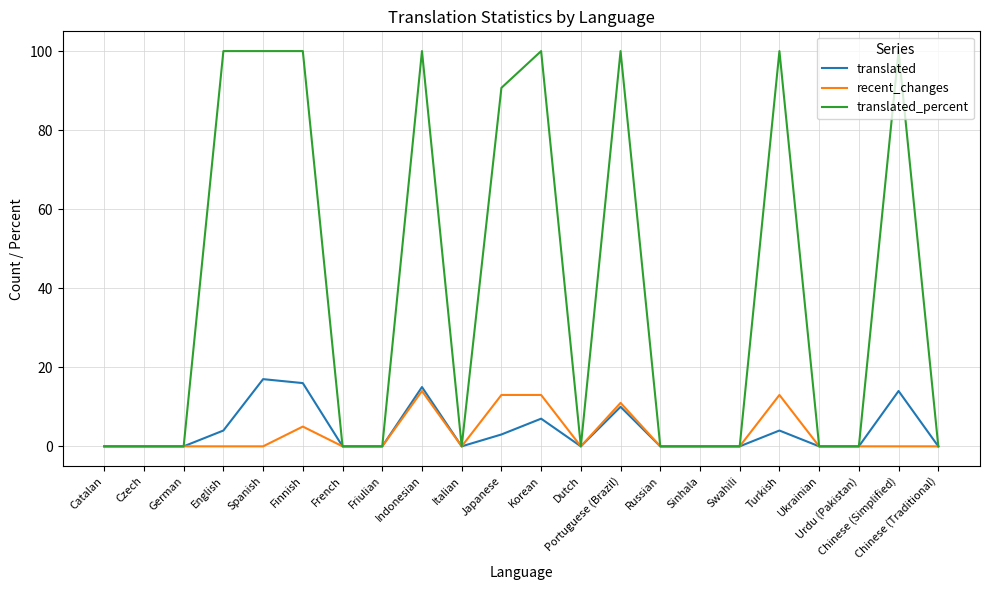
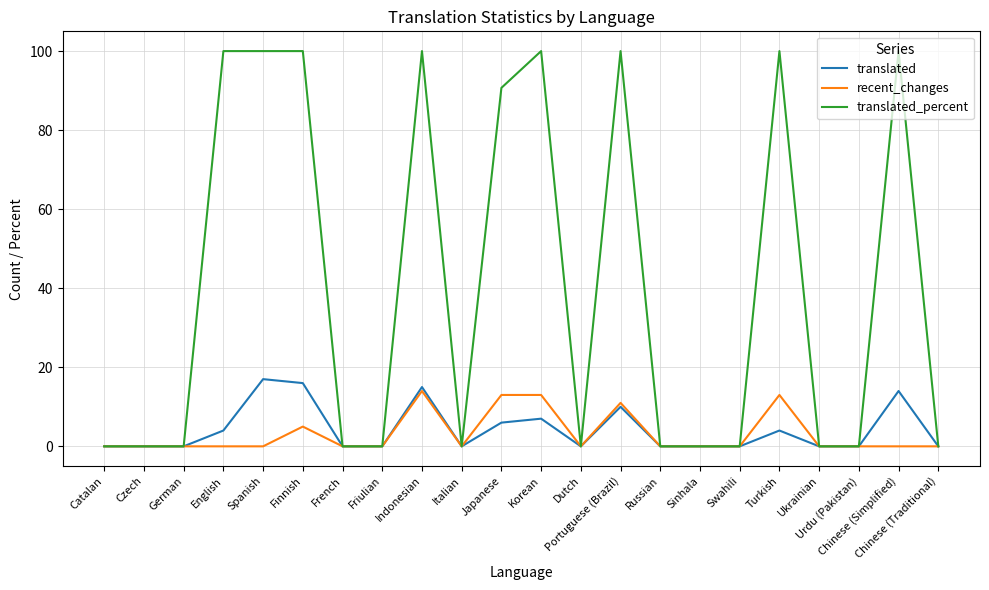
  {
    "translated": {
      "English": 4,
      "Spanish": 17,
      "Finnish": 16,
      "Indonesian": 15,
-     "Japanese": 3,
+     "Japanese": 6,
      "Korean": 7,
      "Portuguese (Brazil)": 10,
      "Turkish": 4,
      "Chinese (Simplified)": 14
    },
    "recent_changes": {
      "English": 0,
      "Spanish": 0,
      "Finnish": 5,
      "Indonesian": 14,
      "Japanese": 13,
      "Korean": 13,
      "Portuguese (Brazil)": 11,
      "Turkish": 13,
      "Chinese (Simplified)": 0
    },
    "translated_percent": {
      "English": 100,
      "Spanish": 100,
      "Finnish": 100,
      "Indonesian": 100,
      "Japanese": 91,
      "Korean": 100,
      "Portuguese (Brazil)": 100,
      "Turkish": 100
    }
  }
